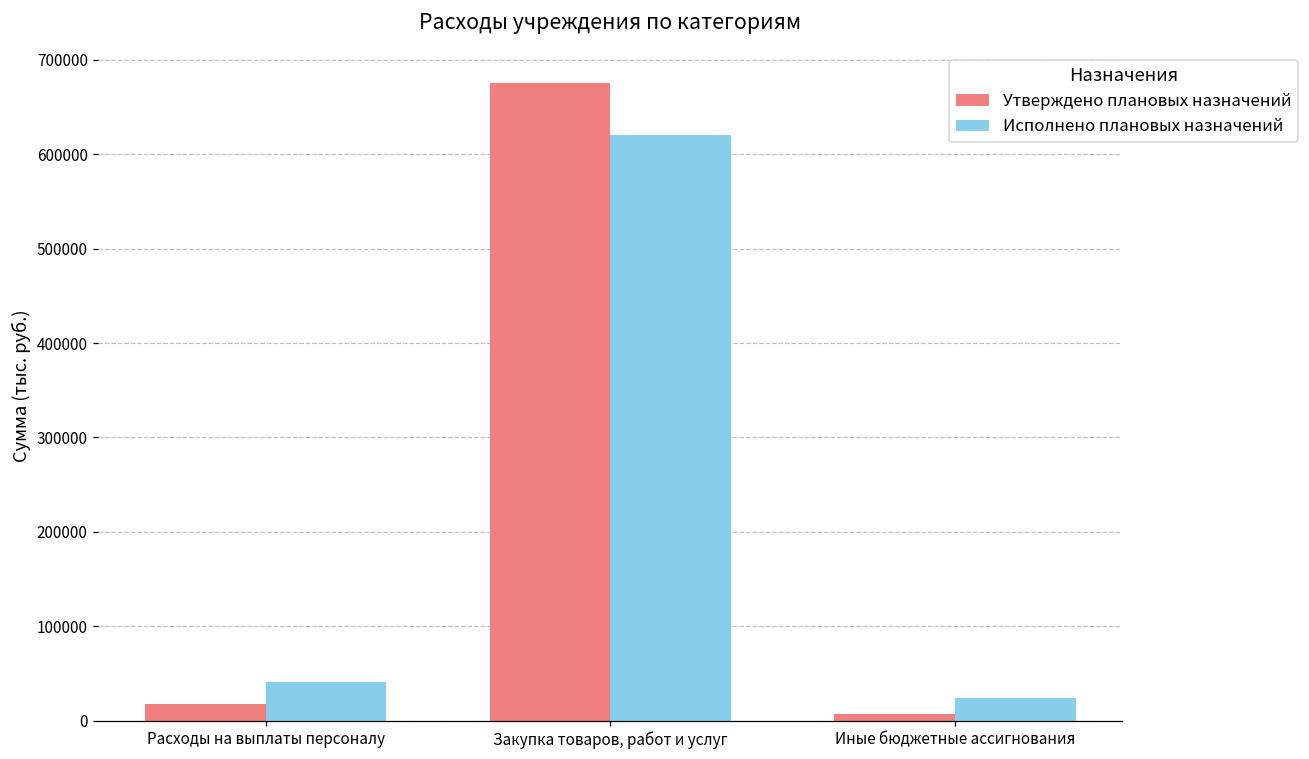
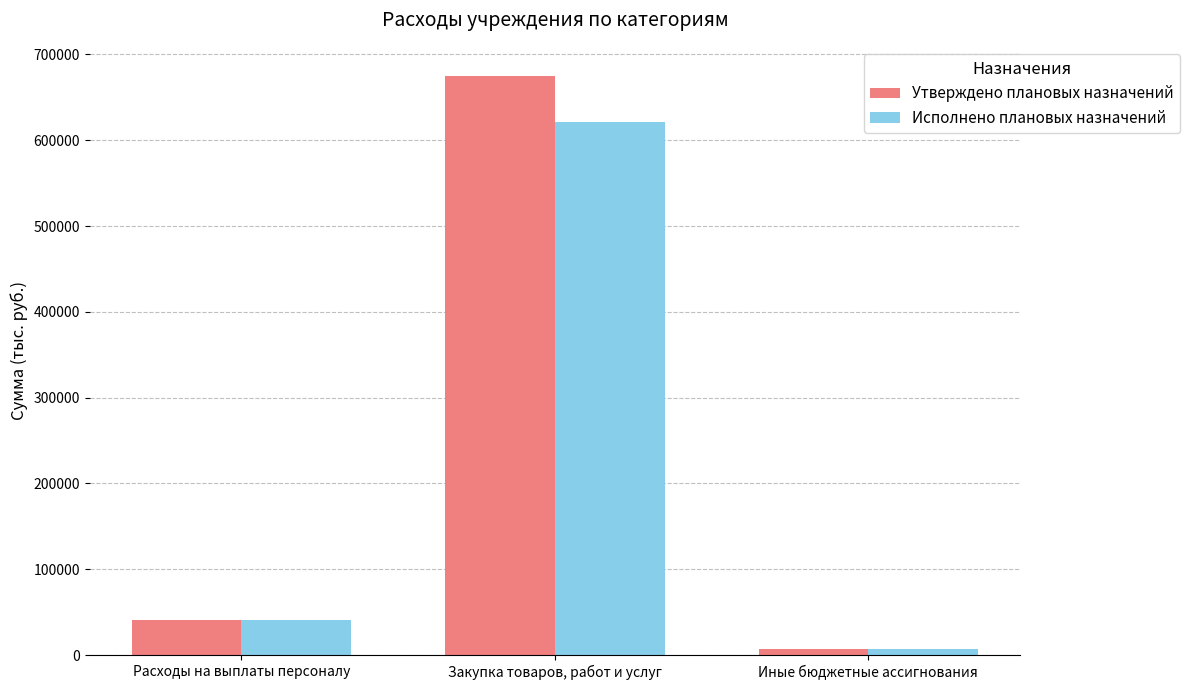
  {
    "Утверждено плановых назначений": {
-     "Расходы на выплаты персоналу": 20000,
+     "Расходы на выплаты персоналу": 40000,
      "Закупка товаров, работ и услуг": 680000,
      "Иные бюджетные ассигнования": 10000
    },
    "Исполнено плановых назначений": {
      "Расходы на выплаты персоналу": 40000,
      "Закупка товаров, работ и услуг": 620000,
-     "Иные бюджетные ассигнования": 20000
+     "Иные бюджетные ассигнования": 10000
    }
  }
